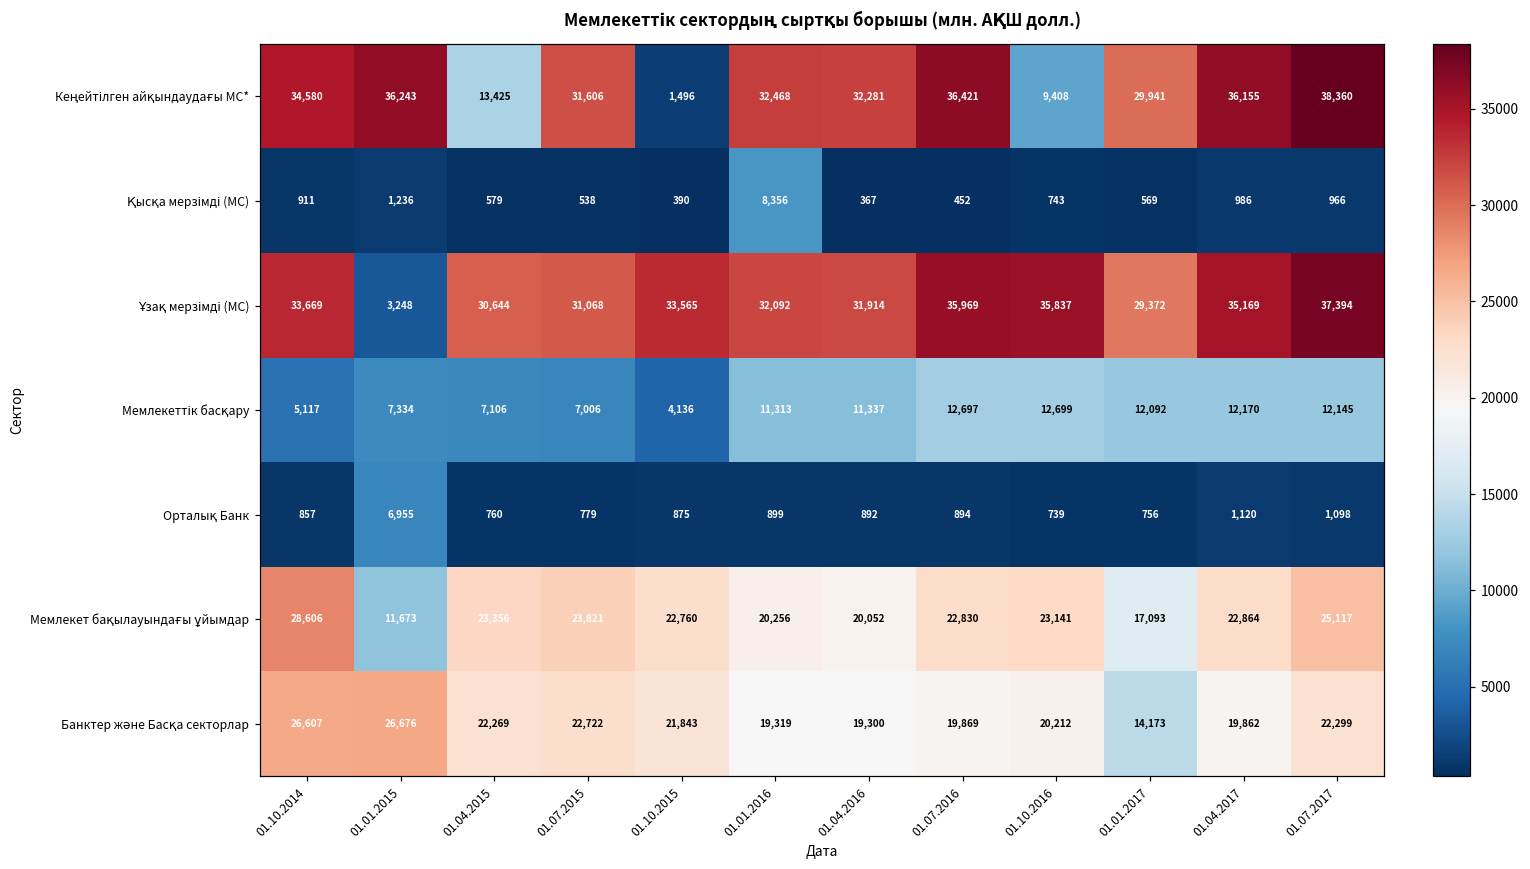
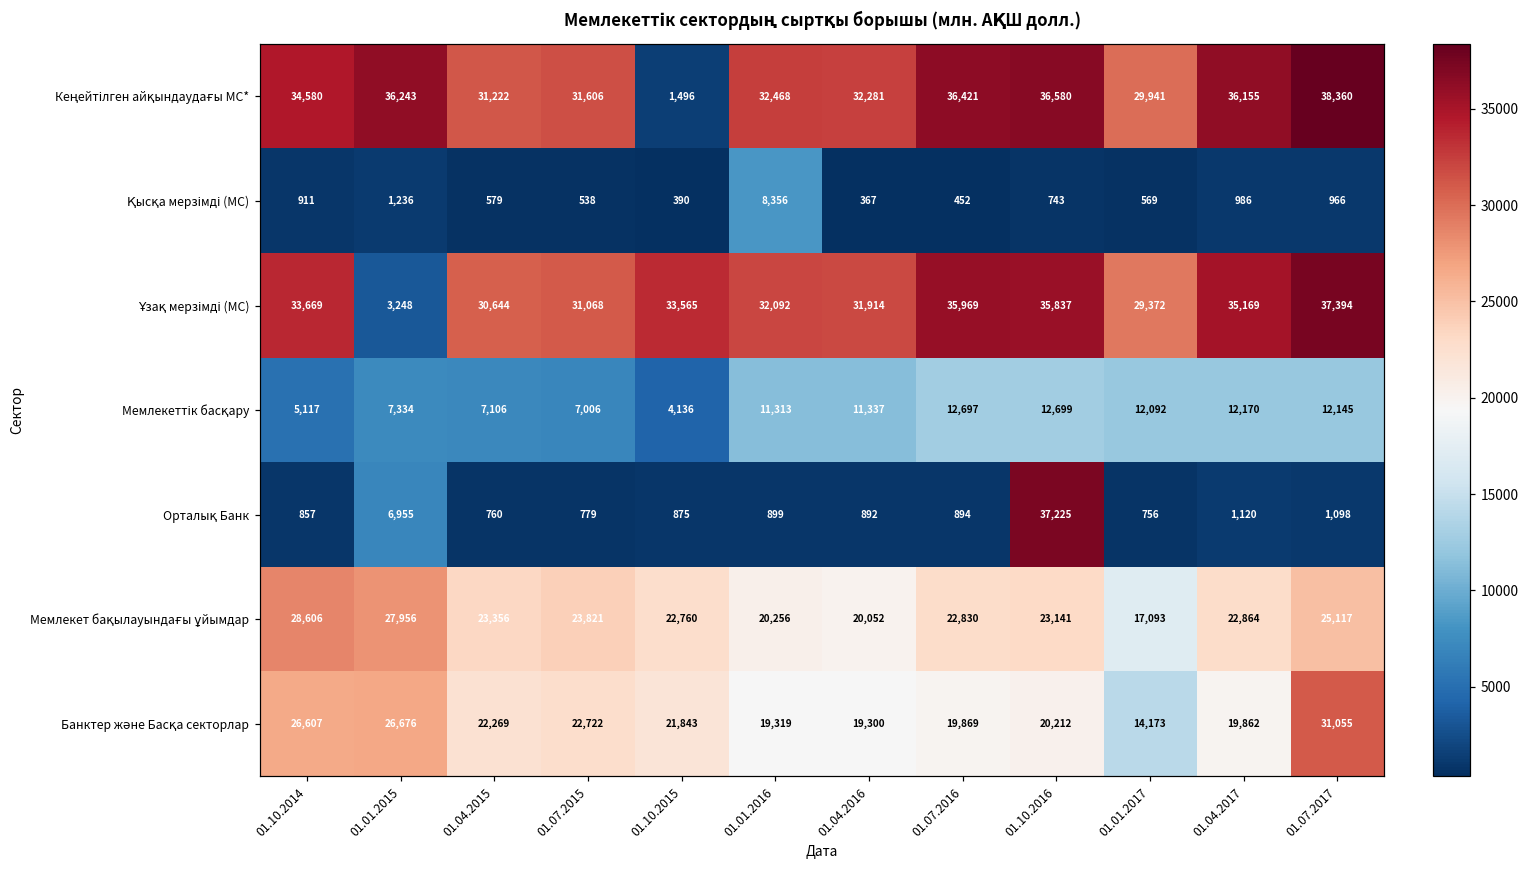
  {
    "Кеңейтілген айқындаудағы МС*": {
      "01.10.2014": "34,580",
      "01.01.2015": "36,243",
-     "01.04.2015": "13,425",
+     "01.04.2015": "31,222",
      "01.07.2015": "31,606",
      "01.10.2015": "1,496",
      "01.01.2016": "32,468",
      "01.04.2016": "32,281",
      "01.07.2016": "36,421",
-     "01.10.2016": "9,408",
+     "01.10.2016": "36,580",
      "01.01.2017": "29,941",
      "01.04.2017": "36,155",
      "01.07.2017": "38,360"
    },
    "Қысқа мерзімді (МС)": {
      "01.10.2014": "911",
      "01.01.2015": "1,236",
      "01.04.2015": "579",
      "01.07.2015": "538",
      "01.10.2015": "390",
      "01.01.2016": "8,356",
      "01.04.2016": "367",
      "01.07.2016": "452",
      "01.10.2016": "743",
      "01.01.2017": "569",
      "01.04.2017": "986",
      "01.07.2017": "966"
    },
    "Ұзақ мерзімді (МС)": {
      "01.10.2014": "33,669",
      "01.01.2015": "3,248",
      "01.04.2015": "30,644",
      "01.07.2015": "31,068",
      "01.10.2015": "33,565",
      "01.01.2016": "32,092",
      "01.04.2016": "31,914",
      "01.07.2016": "35,969",
      "01.10.2016": "35,837",
      "01.01.2017": "29,372",
      "01.04.2017": "35,169",
      "01.07.2017": "37,394"
    },
    "Мемлекеттік басқару": {
      "01.10.2014": "5,117",
      "01.01.2015": "7,334",
      "01.04.2015": "7,106",
      "01.07.2015": "7,006",
      "01.10.2015": "4,136",
      "01.01.2016": "11,313",
      "01.04.2016": "11,337",
      "01.07.2016": "12,697",
      "01.10.2016": "12,699",
      "01.01.2017": "12,092",
      "01.04.2017": "12,170",
      "01.07.2017": "12,145"
    },
    "Орталық Банк": {
      "01.10.2014": "857",
      "01.01.2015": "6,955",
      "01.04.2015": "760",
      "01.07.2015": "779",
      "01.10.2015": "875",
      "01.01.2016": "899",
      "01.04.2016": "892",
      "01.07.2016": "894",
-     "01.10.2016": "739",
+     "01.10.2016": "37,225",
      "01.01.2017": "756",
      "01.04.2017": "1,120",
      "01.07.2017": "1,098"
    },
    "Мемлекет бақылауындағы ұйымдар": {
      "01.10.2014": "28,606",
-     "01.01.2015": "11,673",
+     "01.01.2015": "27,956",
      "01.04.2015": "23,356",
      "01.07.2015": "23,821",
      "01.10.2015": "22,760",
      "01.01.2016": "20,256",
      "01.04.2016": "20,052",
      "01.07.2016": "22,830",
      "01.10.2016": "23,141",
      "01.01.2017": "17,093",
      "01.04.2017": "22,864",
      "01.07.2017": "25,117"
    },
    "Банктер және Басқа секторлар": {
      "01.10.2014": "26,607",
      "01.01.2015": "26,676",
      "01.04.2015": "22,269",
      "01.07.2015": "22,722",
      "01.10.2015": "21,843",
      "01.01.2016": "19,319",
      "01.04.2016": "19,300",
      "01.07.2016": "19,869",
      "01.10.2016": "20,212",
      "01.01.2017": "14,173",
      "01.04.2017": "19,862",
-     "01.07.2017": "22,299"
+     "01.07.2017": "31,055"
    }
  }
